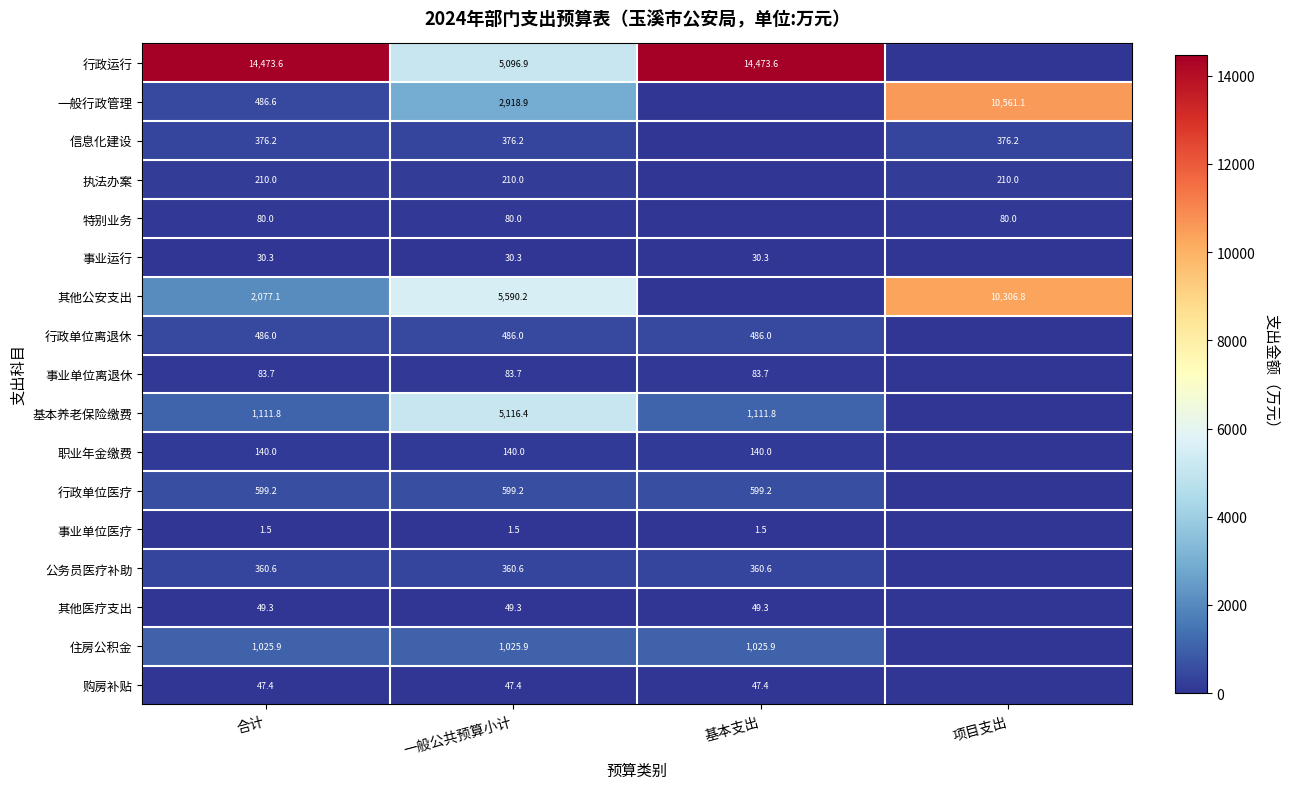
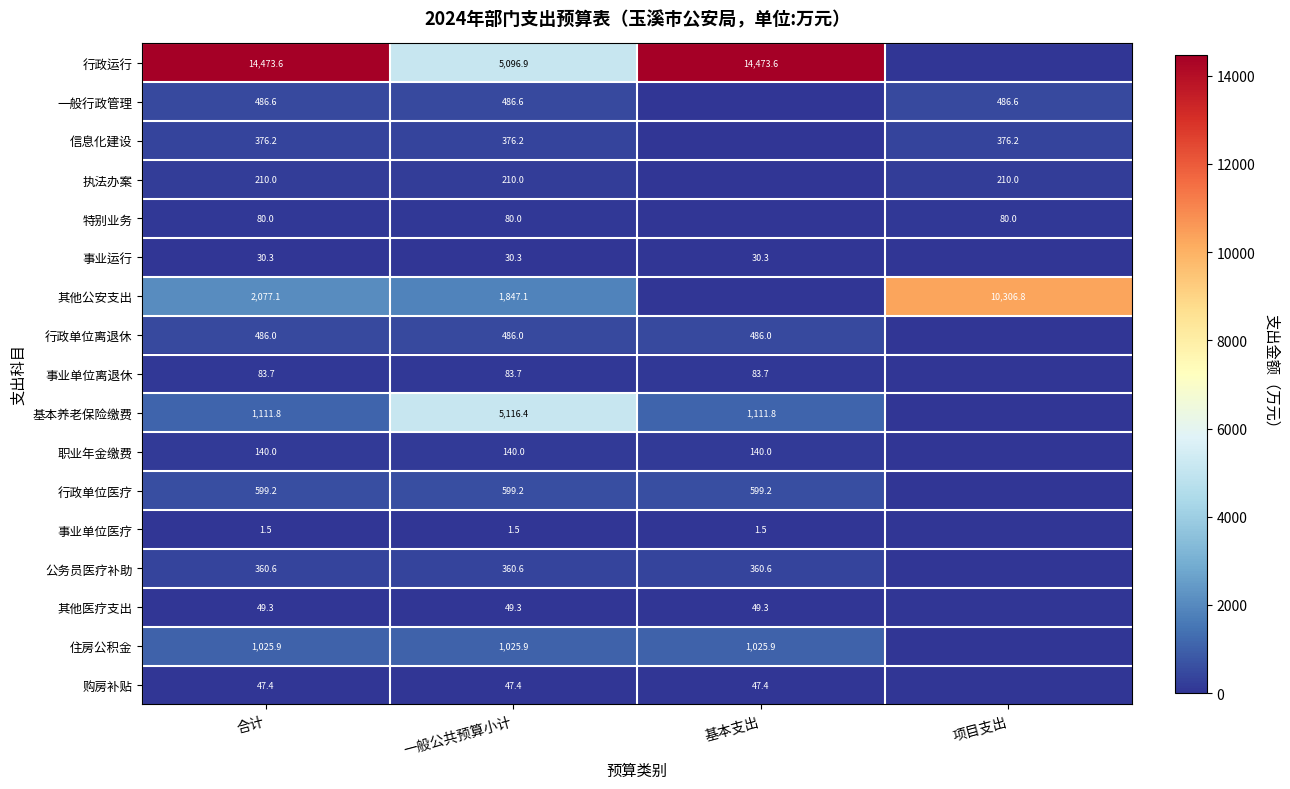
  {
    "行政运行": {
      "合计": "14,473.6",
      "一般公共预算小计": "5,096.9",
      "基本支出": "14,473.6"
    },
    "一般行政管理": {
      "合计": "486.6",
-     "一般公共预算小计": "2,918.9",
-     "项目支出": "10,561.1"
+     "一般公共预算小计": "486.6",
+     "项目支出": "486.6"
    },
    "信息化建设": {
      "合计": "376.2",
      "一般公共预算小计": "376.2",
      "项目支出": "376.2"
    },
    "执法办案": {
      "合计": "210.0",
      "一般公共预算小计": "210.0",
      "项目支出": "210.0"
    },
    "特别业务": {
      "合计": "80.0",
      "一般公共预算小计": "80.0",
      "项目支出": "80.0"
    },
    "事业运行": {
      "合计": "30.3",
      "一般公共预算小计": "30.3",
      "基本支出": "30.3"
    },
    "其他公安支出": {
      "合计": "2,077.1",
-     "一般公共预算小计": "5,590.2",
+     "一般公共预算小计": "1,847.1",
      "项目支出": "10,306.8"
    },
    "行政单位离退休": {
      "合计": "486.0",
      "一般公共预算小计": "486.0",
      "基本支出": "486.0"
    },
    "事业单位离退休": {
      "合计": "83.7",
      "一般公共预算小计": "83.7",
      "基本支出": "83.7"
    },
    "基本养老保险缴费": {
      "合计": "1,111.8",
      "一般公共预算小计": "5,116.4",
      "基本支出": "1,111.8"
    },
    "职业年金缴费": {
      "合计": "140.0",
      "一般公共预算小计": "140.0",
      "基本支出": "140.0"
    },
    "行政单位医疗": {
      "合计": "599.2",
      "一般公共预算小计": "599.2",
      "基本支出": "599.2"
    },
    "事业单位医疗": {
      "合计": "1.5",
      "一般公共预算小计": "1.5",
      "基本支出": "1.5"
    },
    "公务员医疗补助": {
      "合计": "360.6",
      "一般公共预算小计": "360.6",
      "基本支出": "360.6"
    },
    "其他医疗支出": {
      "合计": "49.3",
      "一般公共预算小计": "49.3",
      "基本支出": "49.3"
    },
    "住房公积金": {
      "合计": "1,025.9",
      "一般公共预算小计": "1,025.9",
      "基本支出": "1,025.9"
    },
    "购房补贴": {
      "合计": "47.4",
      "一般公共预算小计": "47.4",
      "基本支出": "47.4"
    }
  }
